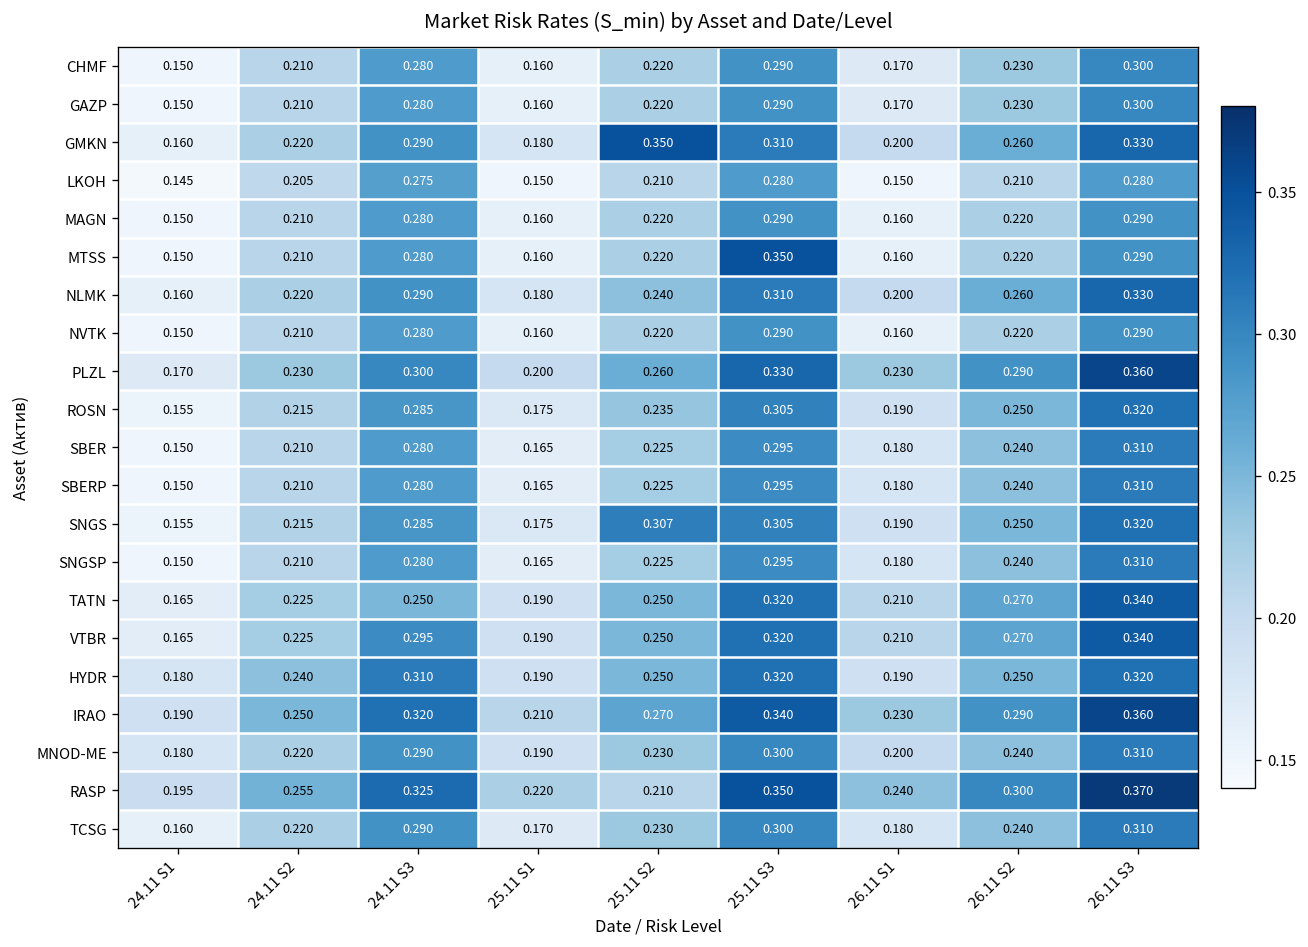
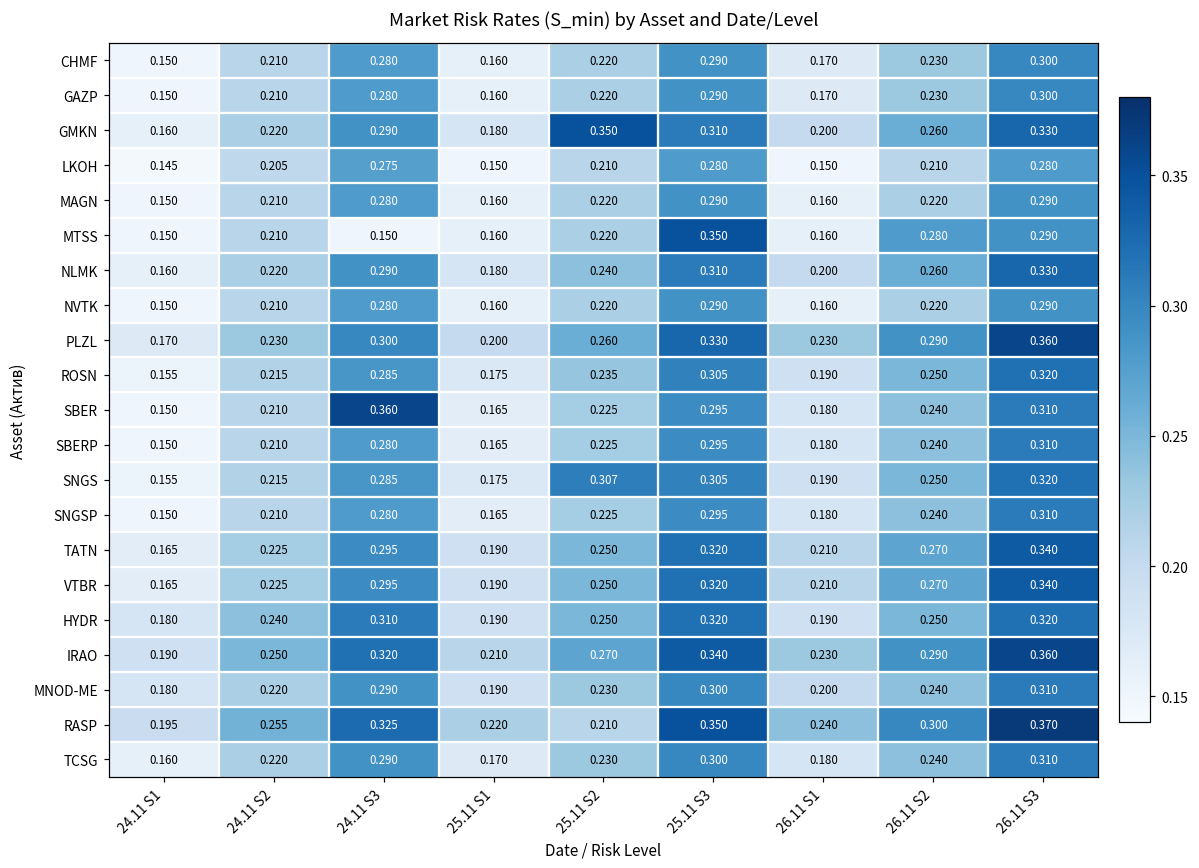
  {
    "CHMF": {
      "24.11 S1": 0.150,
      "24.11 S2": 0.210,
      "24.11 S3": 0.280,
      "25.11 S1": 0.160,
      "25.11 S2": 0.220,
      "25.11 S3": 0.290,
      "26.11 S1": 0.170,
      "26.11 S2": 0.230,
      "26.11 S3": 0.300
    },
    "GAZP": {
      "24.11 S1": 0.150,
      "24.11 S2": 0.210,
      "24.11 S3": 0.280,
      "25.11 S1": 0.160,
      "25.11 S2": 0.220,
      "25.11 S3": 0.290,
      "26.11 S1": 0.170,
      "26.11 S2": 0.230,
      "26.11 S3": 0.300
    },
    "GMKN": {
      "24.11 S1": 0.160,
      "24.11 S2": 0.220,
      "24.11 S3": 0.290,
      "25.11 S1": 0.180,
      "25.11 S2": 0.350,
      "25.11 S3": 0.310,
      "26.11 S1": 0.200,
      "26.11 S2": 0.260,
      "26.11 S3": 0.330
    },
    "LKOH": {
      "24.11 S1": 0.145,
      "24.11 S2": 0.205,
      "24.11 S3": 0.275,
      "25.11 S1": 0.150,
      "25.11 S2": 0.210,
      "25.11 S3": 0.280,
      "26.11 S1": 0.150,
      "26.11 S2": 0.210,
      "26.11 S3": 0.280
    },
    "MAGN": {
      "24.11 S1": 0.150,
      "24.11 S2": 0.210,
      "24.11 S3": 0.280,
      "25.11 S1": 0.160,
      "25.11 S2": 0.220,
      "25.11 S3": 0.290,
      "26.11 S1": 0.160,
      "26.11 S2": 0.220,
      "26.11 S3": 0.290
    },
    "MTSS": {
      "24.11 S1": 0.150,
      "24.11 S2": 0.210,
-     "24.11 S3": 0.280,
+     "24.11 S3": 0.150,
      "25.11 S1": 0.160,
      "25.11 S2": 0.220,
      "25.11 S3": 0.350,
      "26.11 S1": 0.160,
-     "26.11 S2": 0.220,
+     "26.11 S2": 0.280,
      "26.11 S3": 0.290
    },
    "NLMK": {
      "24.11 S1": 0.160,
      "24.11 S2": 0.220,
      "24.11 S3": 0.290,
      "25.11 S1": 0.180,
      "25.11 S2": 0.240,
      "25.11 S3": 0.310,
      "26.11 S1": 0.200,
      "26.11 S2": 0.260,
      "26.11 S3": 0.330
    },
    "NVTK": {
      "24.11 S1": 0.150,
      "24.11 S2": 0.210,
      "24.11 S3": 0.280,
      "25.11 S1": 0.160,
      "25.11 S2": 0.220,
      "25.11 S3": 0.290,
      "26.11 S1": 0.160,
      "26.11 S2": 0.220,
      "26.11 S3": 0.290
    },
    "PLZL": {
      "24.11 S1": 0.170,
      "24.11 S2": 0.230,
      "24.11 S3": 0.300,
      "25.11 S1": 0.200,
      "25.11 S2": 0.260,
      "25.11 S3": 0.330,
      "26.11 S1": 0.230,
      "26.11 S2": 0.290,
      "26.11 S3": 0.360
    },
    "ROSN": {
      "24.11 S1": 0.155,
      "24.11 S2": 0.215,
      "24.11 S3": 0.285,
      "25.11 S1": 0.175,
      "25.11 S2": 0.235,
      "25.11 S3": 0.305,
      "26.11 S1": 0.190,
      "26.11 S2": 0.250,
      "26.11 S3": 0.320
    },
    "SBER": {
      "24.11 S1": 0.150,
      "24.11 S2": 0.210,
-     "24.11 S3": 0.280,
+     "24.11 S3": 0.360,
      "25.11 S1": 0.165,
      "25.11 S2": 0.225,
      "25.11 S3": 0.295,
      "26.11 S1": 0.180,
      "26.11 S2": 0.240,
      "26.11 S3": 0.310
    },
    "SBERP": {
      "24.11 S1": 0.150,
      "24.11 S2": 0.210,
      "24.11 S3": 0.280,
      "25.11 S1": 0.165,
      "25.11 S2": 0.225,
      "25.11 S3": 0.295,
      "26.11 S1": 0.180,
      "26.11 S2": 0.240,
      "26.11 S3": 0.310
    },
    "SNGS": {
      "24.11 S1": 0.155,
      "24.11 S2": 0.215,
      "24.11 S3": 0.285,
      "25.11 S1": 0.175,
      "25.11 S2": 0.307,
      "25.11 S3": 0.305,
      "26.11 S1": 0.190,
      "26.11 S2": 0.250,
      "26.11 S3": 0.320
    },
    "SNGSP": {
      "24.11 S1": 0.150,
      "24.11 S2": 0.210,
      "24.11 S3": 0.280,
      "25.11 S1": 0.165,
      "25.11 S2": 0.225,
      "25.11 S3": 0.295,
      "26.11 S1": 0.180,
      "26.11 S2": 0.240,
      "26.11 S3": 0.310
    },
    "TATN": {
      "24.11 S1": 0.165,
      "24.11 S2": 0.225,
-     "24.11 S3": 0.250,
+     "24.11 S3": 0.295,
      "25.11 S1": 0.190,
      "25.11 S2": 0.250,
      "25.11 S3": 0.320,
      "26.11 S1": 0.210,
      "26.11 S2": 0.270,
      "26.11 S3": 0.340
    },
    "VTBR": {
      "24.11 S1": 0.165,
      "24.11 S2": 0.225,
      "24.11 S3": 0.295,
      "25.11 S1": 0.190,
      "25.11 S2": 0.250,
      "25.11 S3": 0.320,
      "26.11 S1": 0.210,
      "26.11 S2": 0.270,
      "26.11 S3": 0.340
    },
    "HYDR": {
      "24.11 S1": 0.180,
      "24.11 S2": 0.240,
      "24.11 S3": 0.310,
      "25.11 S1": 0.190,
      "25.11 S2": 0.250,
      "25.11 S3": 0.320,
      "26.11 S1": 0.190,
      "26.11 S2": 0.250,
      "26.11 S3": 0.320
    },
    "IRAO": {
      "24.11 S1": 0.190,
      "24.11 S2": 0.250,
      "24.11 S3": 0.320,
      "25.11 S1": 0.210,
      "25.11 S2": 0.270,
      "25.11 S3": 0.340,
      "26.11 S1": 0.230,
      "26.11 S2": 0.290,
      "26.11 S3": 0.360
    },
    "MNOD-ME": {
      "24.11 S1": 0.180,
      "24.11 S2": 0.220,
      "24.11 S3": 0.290,
      "25.11 S1": 0.190,
      "25.11 S2": 0.230,
      "25.11 S3": 0.300,
      "26.11 S1": 0.200,
      "26.11 S2": 0.240,
      "26.11 S3": 0.310
    },
    "RASP": {
      "24.11 S1": 0.195,
      "24.11 S2": 0.255,
      "24.11 S3": 0.325,
      "25.11 S1": 0.220,
      "25.11 S2": 0.210,
      "25.11 S3": 0.350,
      "26.11 S1": 0.240,
      "26.11 S2": 0.300,
      "26.11 S3": 0.370
    },
    "TCSG": {
      "24.11 S1": 0.160,
      "24.11 S2": 0.220,
      "24.11 S3": 0.290,
      "25.11 S1": 0.170,
      "25.11 S2": 0.230,
      "25.11 S3": 0.300,
      "26.11 S1": 0.180,
      "26.11 S2": 0.240,
      "26.11 S3": 0.310
    }
  }
